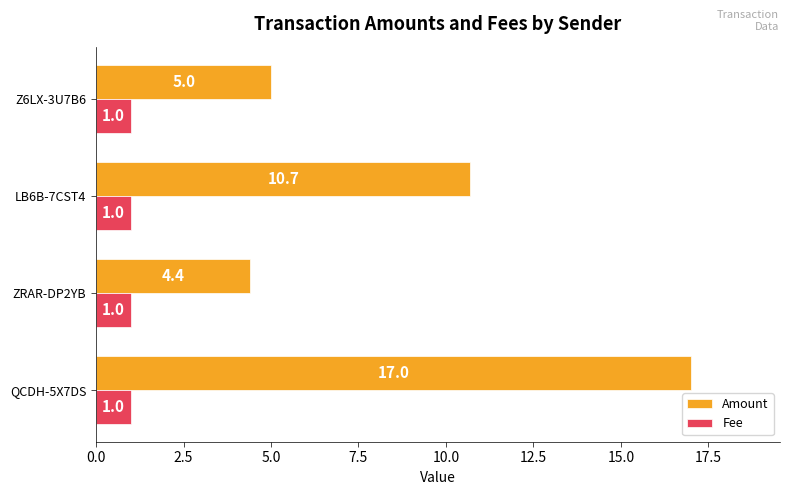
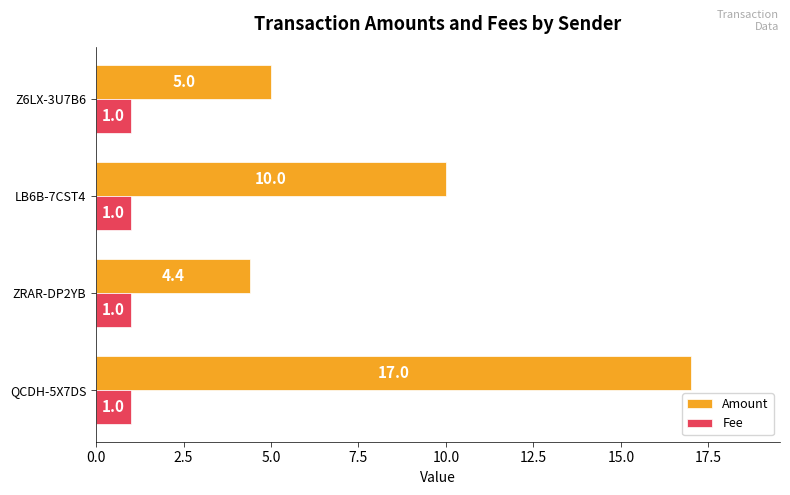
  {
    "Amount": {
      "Z6LX-3U7B6": 5.0,
-     "LB6B-7CST4": 10.7,
+     "LB6B-7CST4": 10.0,
      "ZRAR-DP2YB": 4.4,
      "QCDH-5X7DS": 17.0
    },
    "Fee": {
      "Z6LX-3U7B6": 1.0,
      "LB6B-7CST4": 1.0,
      "ZRAR-DP2YB": 1.0,
      "QCDH-5X7DS": 1.0
    }
  }
